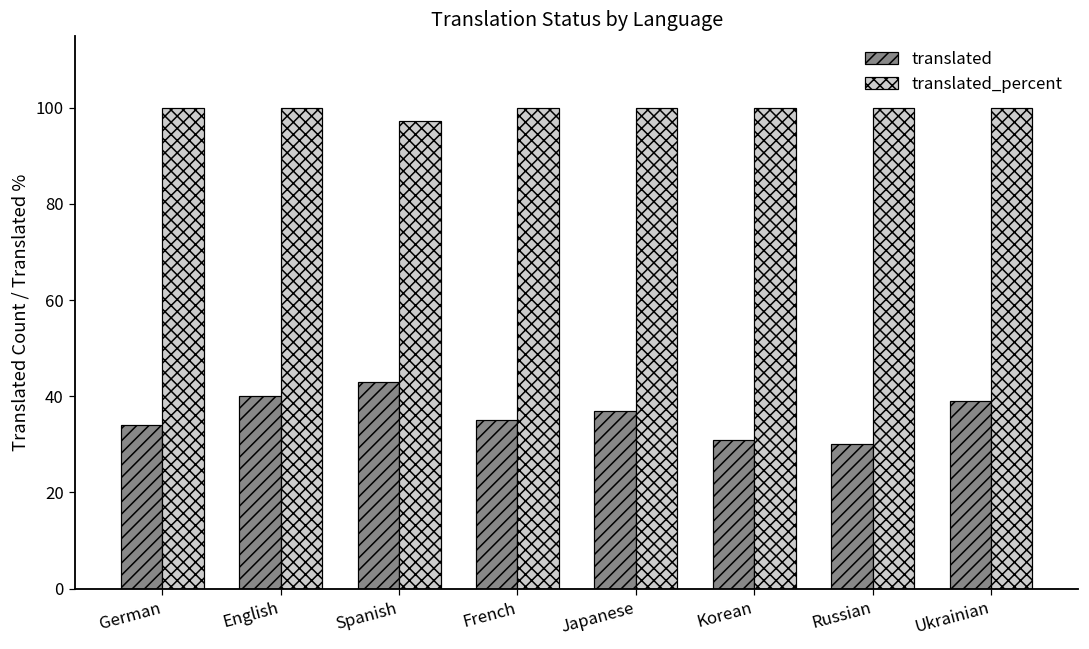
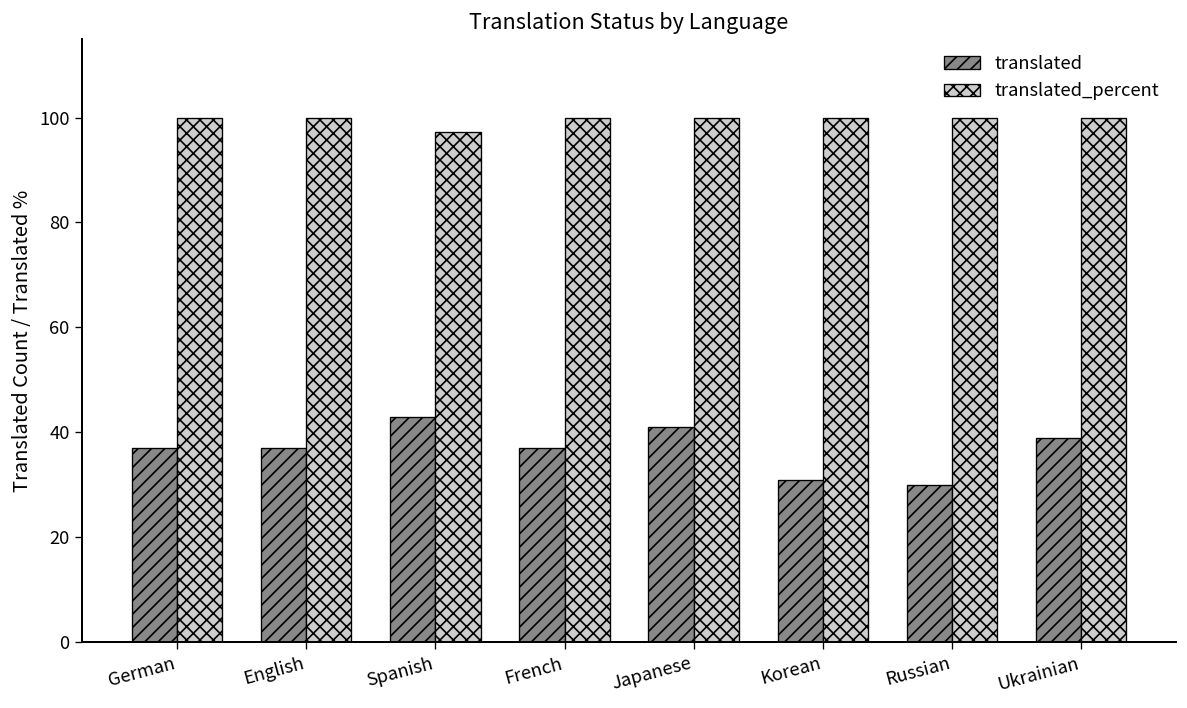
  {
    "translated": {
-     "German": 34,
-     "English": 40,
+     "German": 37,
+     "English": 37,
      "Spanish": 43,
-     "French": 35,
-     "Japanese": 37,
+     "French": 37,
+     "Japanese": 41,
      "Korean": 31,
      "Russian": 30,
      "Ukrainian": 39
    },
    "translated_percent": {
      "German": 100,
      "English": 100,
      "Spanish": 97,
      "French": 100,
      "Japanese": 100,
      "Korean": 100,
      "Russian": 100,
      "Ukrainian": 100
    }
  }
